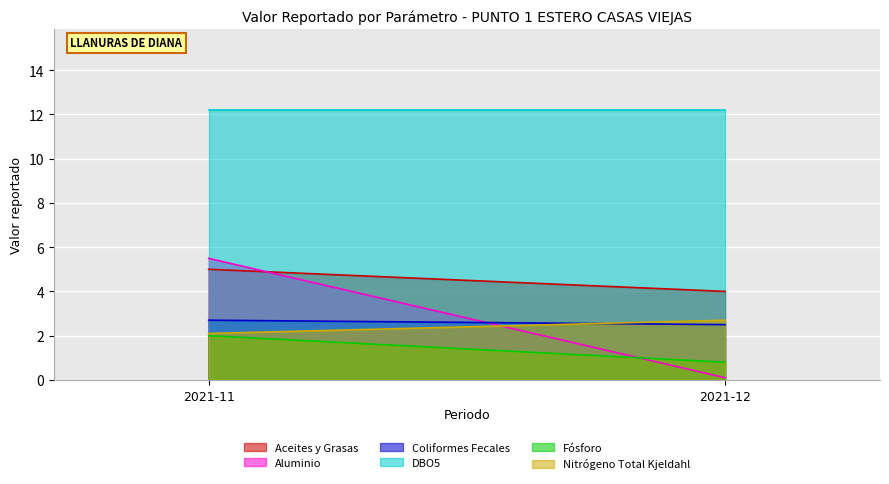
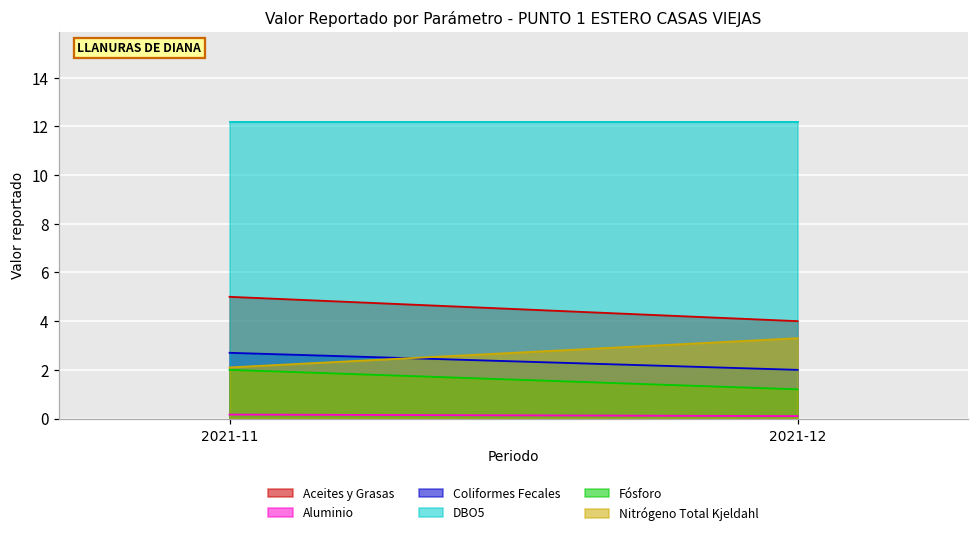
  {
    "Aceites y Grasas": {
      "2021-11": 5.0,
      "2021-12": 4.0
    },
    "Aluminio": {
-     "2021-11": 5.5,
+     "2021-11": 0.2,
      "2021-12": 0.1
    },
    "Coliformes Fecales": {
      "2021-11": 2.7,
-     "2021-12": 2.5
+     "2021-12": 2.0
    },
    "DBO5": {
      "2021-11": 12.2,
      "2021-12": 12.2
    },
    "Fósforo": {
-     "2021-12": 0.8
+     "2021-12": 1.2
    },
    "Nitrógeno Total Kjeldahl": {
-     "2021-12": 2.7
+     "2021-12": 3.3
    }
  }
